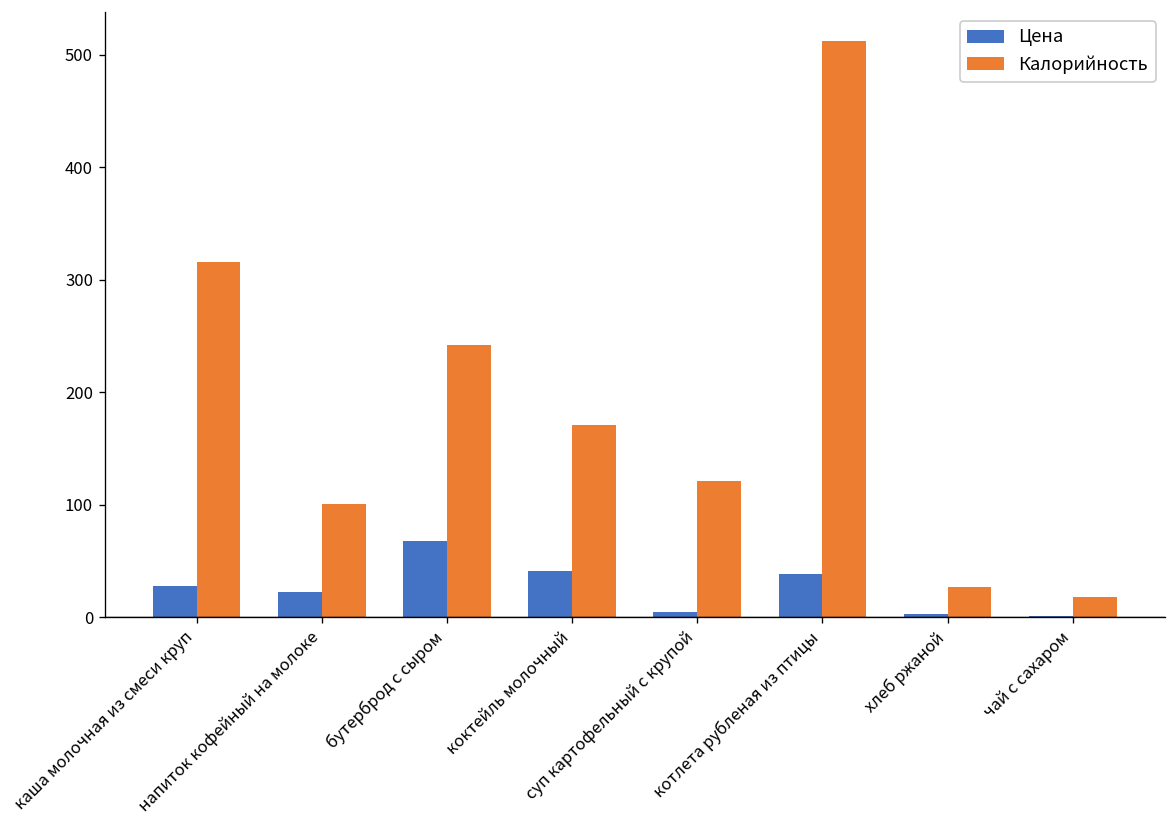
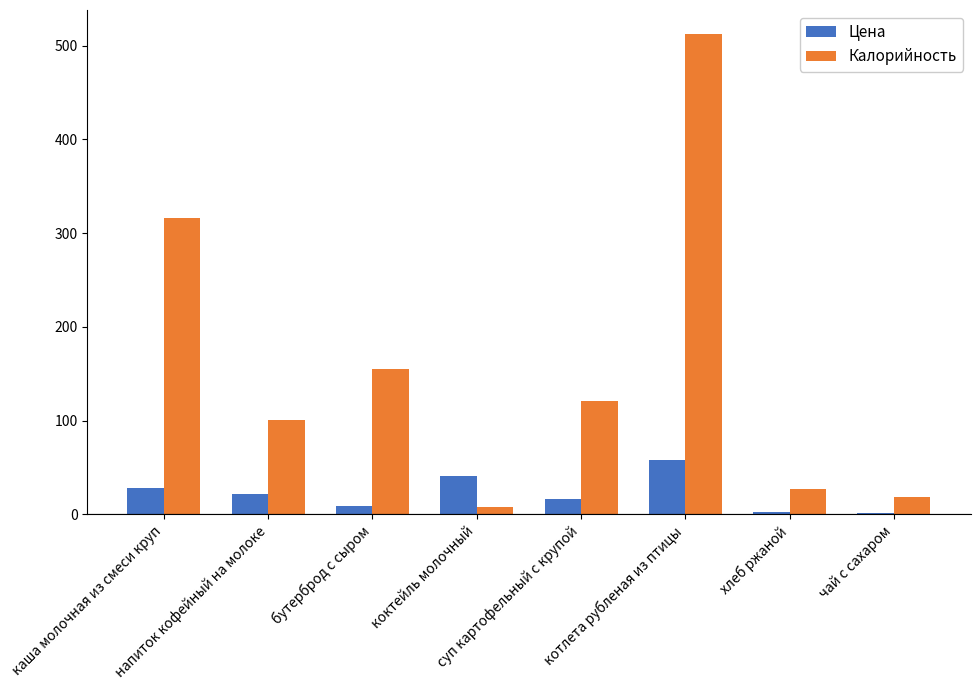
  {
    "Цена": {
      "каша молочная из смеси круп": 30,
      "напиток кофейный на молоке": 20,
-     "бутерброд с сыром": 70,
+     "бутерброд с сыром": 10,
      "коктейль молочный": 40,
-     "суп картофельный с крупой": 10,
-     "котлета рубленая из птицы": 40
+     "суп картофельный с крупой": 20,
+     "котлета рубленая из птицы": 60
    },
    "Калорийность": {
      "каша молочная из смеси круп": 320,
      "напиток кофейный на молоке": 100,
-     "бутерброд с сыром": 240,
-     "коктейль молочный": 170,
+     "бутерброд с сыром": 160,
+     "коктейль молочный": 10,
      "суп картофельный с крупой": 120,
      "котлета рубленая из птицы": 510,
      "хлеб ржаной": 30,
      "чай с сахаром": 20
    }
  }
